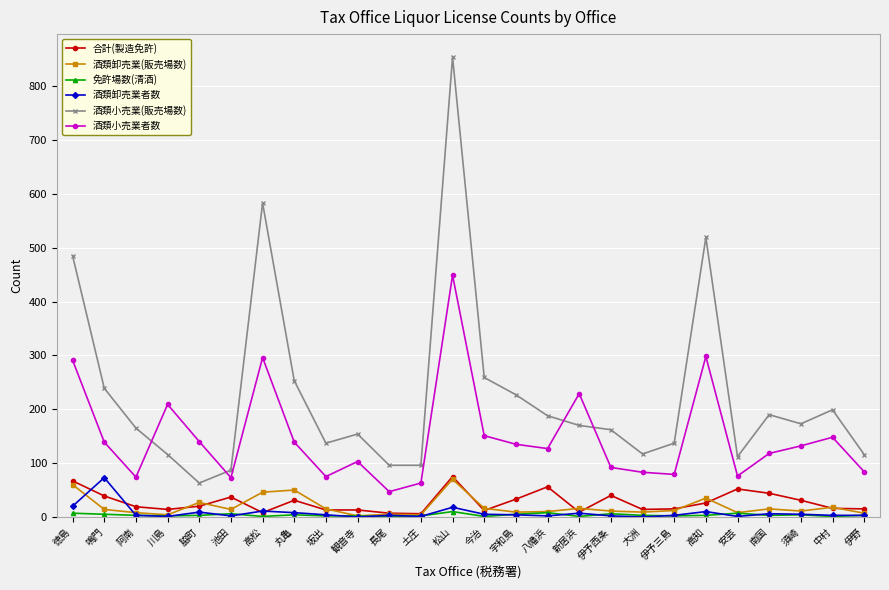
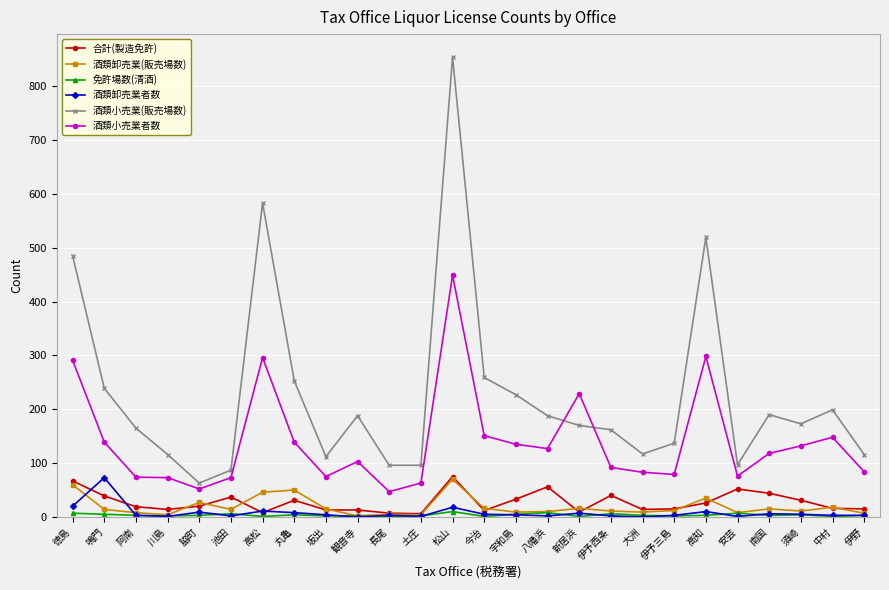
  {
    "合計(製造免許)": {
      "徳島": 70,
      "鳴門": 40,
      "阿南": 20,
      "川島": 10,
      "脇町": 20,
      "池田": 40,
      "丸亀": 30,
      "観音寺": 10,
      "松山": 80,
      "宇和島": 30,
      "八幡浜": 60,
      "伊予西条": 40,
      "大洲": 10,
      "高知": 30,
      "安芸": 50,
      "南国": 40,
      "須崎": 30,
      "伊野": 20
    },
    "酒類卸売業(販売場数)": {
      "徳島": 60,
      "鳴門": 10,
      "阿南": 10,
      "脇町": 30,
      "池田": 10,
      "高松": 50,
      "丸亀": 50,
      "松山": 70,
      "新居浜": 20,
      "伊予西条": 10,
      "大洲": 10,
      "高知": 40,
      "南国": 20,
      "須崎": 10
    },
    "免許場数(清酒)": {
      "徳島": 10,
      "鳴門": 10,
      "脇町": 0,
      "高松": 0,
      "松山": 10,
      "新居浜": 0,
      "高知": 0
    },
    "酒類卸売業者数": {
      "徳島": 20,
      "鳴門": 70,
      "脇町": 10,
      "松山": 20,
      "八幡浜": 0,
      "高知": 10,
      "安芸": 0
    },
    "酒類小売業(販売場数)": {
      "徳島": 490,
      "鳴門": 240,
      "阿南": 170,
      "川島": 120,
      "脇町": 60,
      "池田": 90,
      "高松": 580,
      "丸亀": 250,
-     "坂出": 140,
-     "観音寺": 150,
+     "坂出": 110,
+     "観音寺": 190,
      "長尾": 100,
      "土庄": 100,
      "松山": 850,
      "今治": 260,
      "宇和島": 230,
      "八幡浜": 190,
      "新居浜": 170,
      "伊予西条": 160,
      "大洲": 120,
      "伊予三島": 140,
      "高知": 520,
-     "安芸": 110,
+     "安芸": 100,
      "南国": 190,
      "須崎": 170,
      "中村": 200,
      "伊野": 120
    },
    "酒類小売業者数": {
      "徳島": 290,
      "鳴門": 140,
      "阿南": 70,
-     "川島": 210,
-     "脇町": 140,
+     "川島": 70,
+     "脇町": 50,
      "池田": 70,
      "高松": 300,
      "丸亀": 140,
      "坂出": 80,
      "観音寺": 100,
      "長尾": 50,
      "土庄": 60,
      "松山": 450,
      "今治": 150,
      "宇和島": 140,
      "八幡浜": 130,
      "新居浜": 230,
      "伊予西条": 90,
      "大洲": 80,
      "伊予三島": 80,
      "高知": 300,
      "安芸": 80,
      "南国": 120,
      "須崎": 130,
      "中村": 150,
      "伊野": 80
    }
  }
